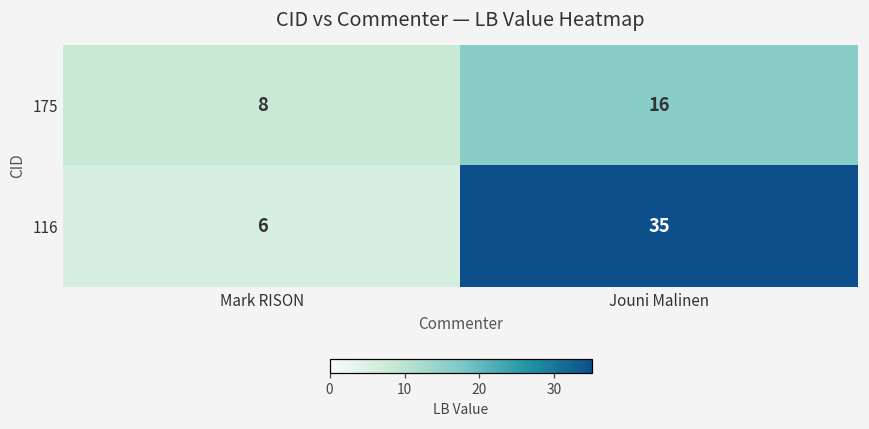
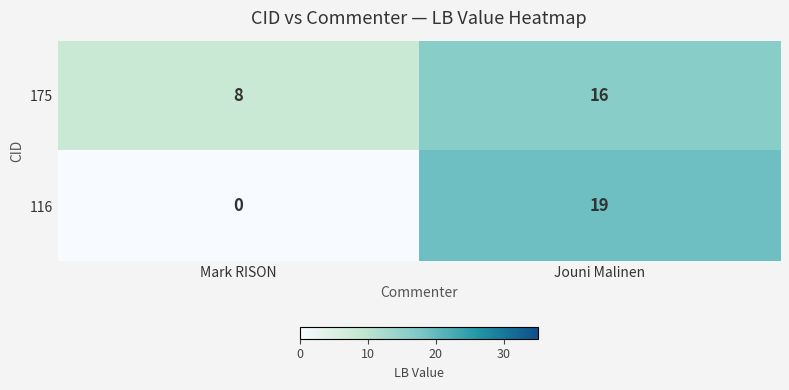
  {
    "175": {
      "Mark RISON": 8,
      "Jouni Malinen": 16
    },
    "116": {
-     "Mark RISON": 6,
-     "Jouni Malinen": 35
+     "Mark RISON": 0,
+     "Jouni Malinen": 19
    }
  }
